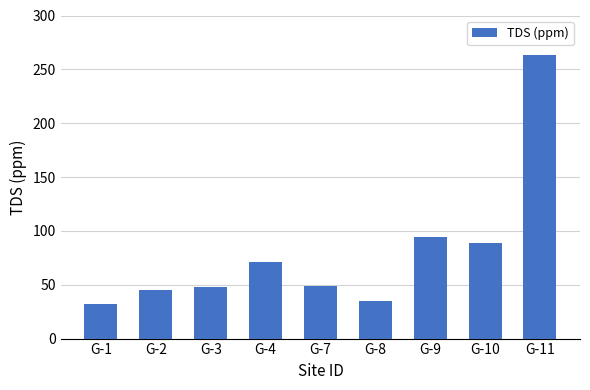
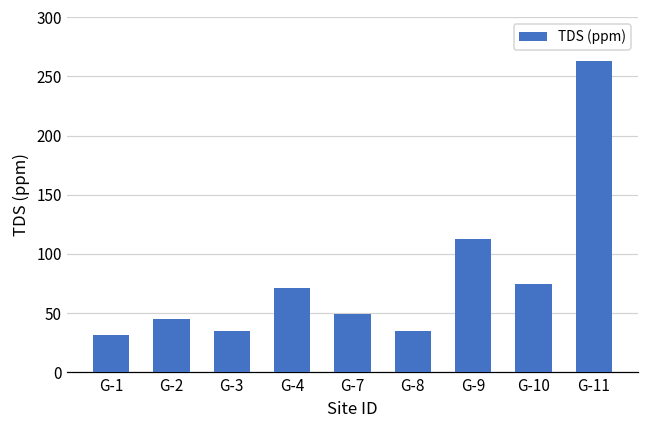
  {
    "G-1": 32,
    "G-2": 45,
-   "G-3": 48,
+   "G-3": 35,
    "G-4": 71,
    "G-7": 49,
    "G-8": 35,
-   "G-9": 94,
-   "G-10": 89,
+   "G-9": 113,
+   "G-10": 75,
    "G-11": 263
  }
